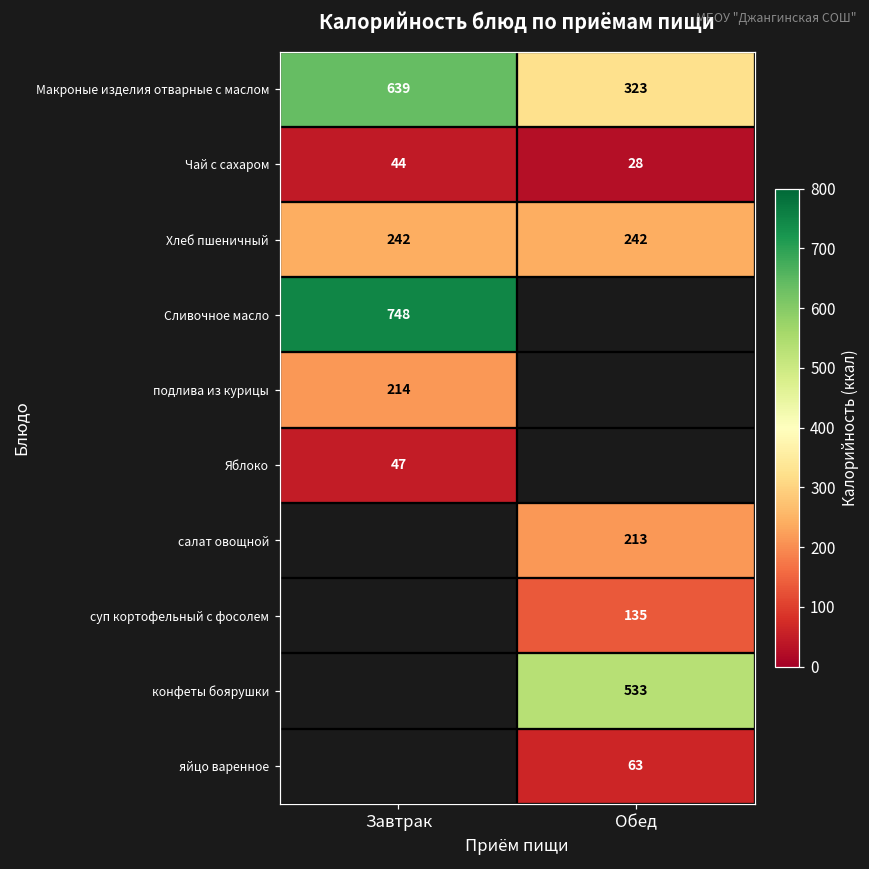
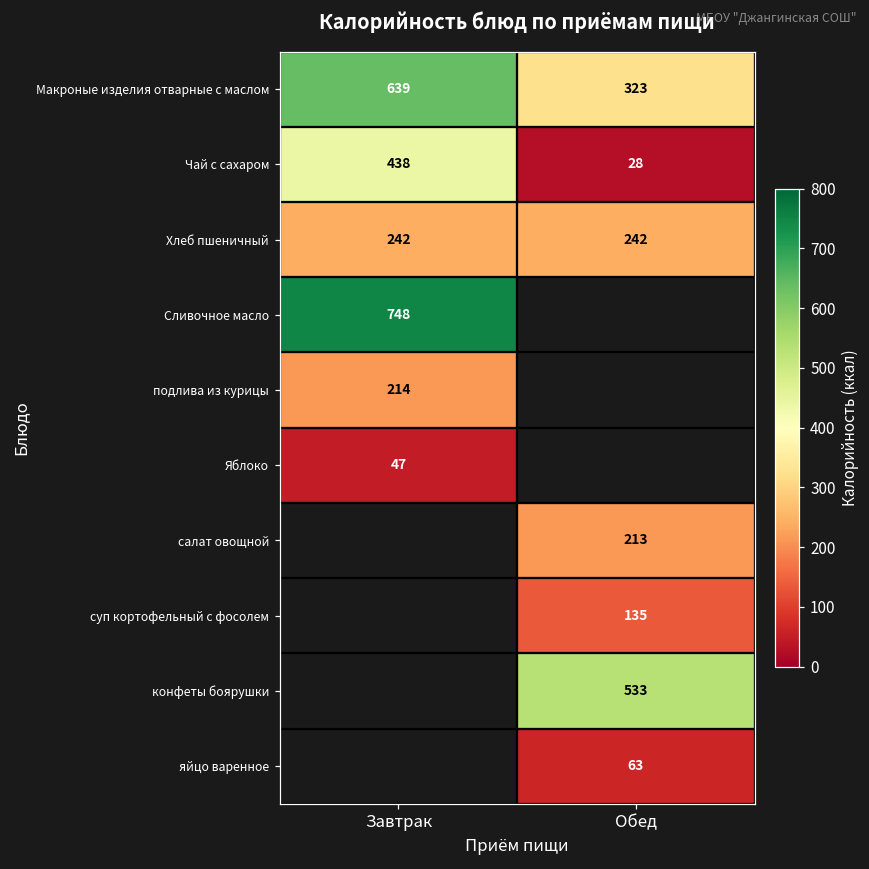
  {
    "Макроные изделия отварные с маслом": {
      "Завтрак": 639,
      "Обед": 323
    },
    "Чай с сахаром": {
-     "Завтрак": 44,
+     "Завтрак": 438,
      "Обед": 28
    },
    "Хлеб пшеничный": {
      "Завтрак": 242,
      "Обед": 242
    },
    "Сливочное масло": {
      "Завтрак": 748
    },
    "подлива из курицы": {
      "Завтрак": 214
    },
    "Яблоко": {
      "Завтрак": 47
    },
    "салат овощной": {
      "Обед": 213
    },
    "суп кортофельный с фосолем": {
      "Обед": 135
    },
    "конфеты боярушки": {
      "Обед": 533
    },
    "яйцо варенное": {
      "Обед": 63
    }
  }
